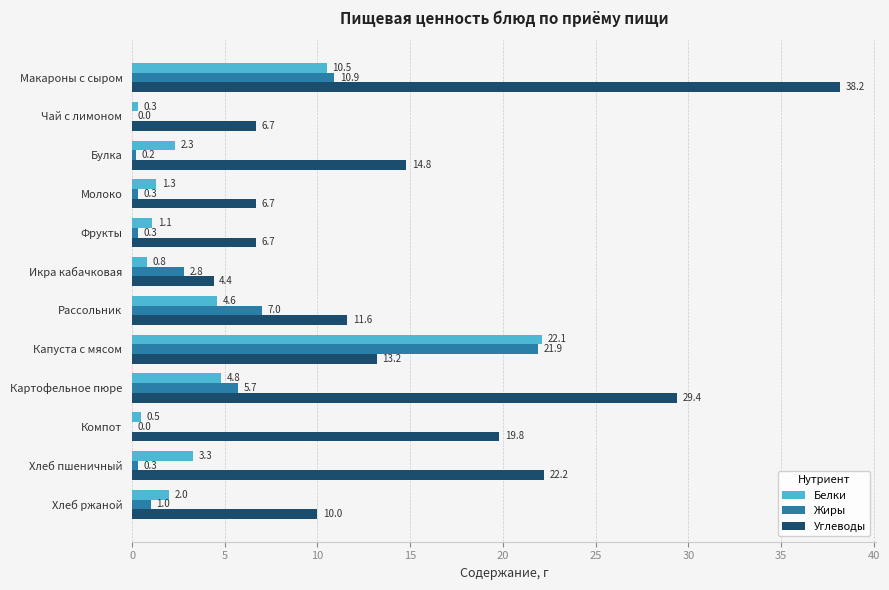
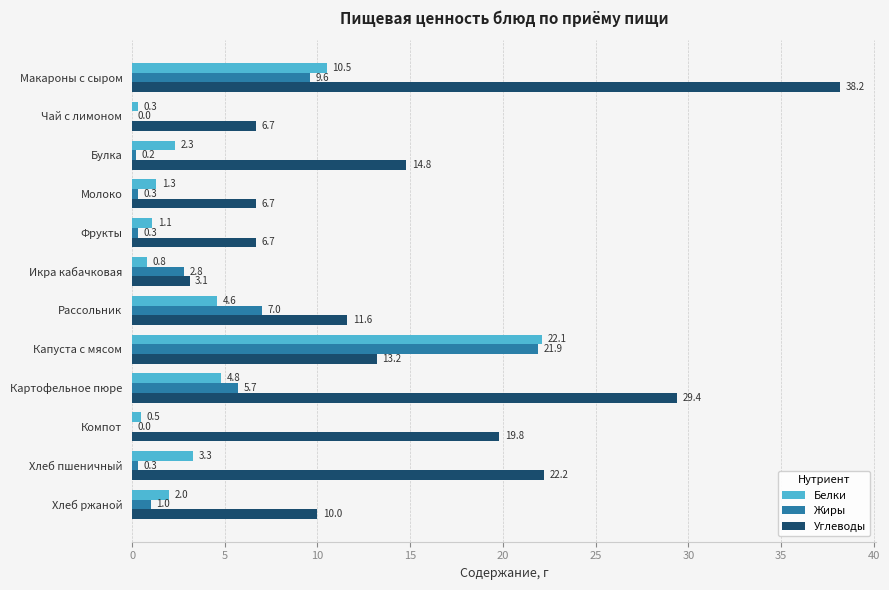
  {
    "Белки": {
      "Макароны с сыром": 10.5,
      "Чай с лимоном": 0.3,
      "Булка": 2.3,
      "Молоко": 1.3,
      "Фрукты": 1.1,
      "Икра кабачковая": 0.8,
      "Рассольник": 4.6,
      "Капуста с мясом": 22.1,
      "Картофельное пюре": 4.8,
      "Компот": 0.5,
      "Хлеб пшеничный": 3.3,
      "Хлеб ржаной": 2.0
    },
    "Жиры": {
-     "Макароны с сыром": 10.9,
+     "Макароны с сыром": 9.6,
      "Чай с лимоном": 0.0,
      "Булка": 0.2,
      "Молоко": 0.3,
      "Фрукты": 0.3,
      "Икра кабачковая": 2.8,
      "Рассольник": 7.0,
      "Капуста с мясом": 21.9,
      "Картофельное пюре": 5.7,
      "Компот": 0.0,
      "Хлеб пшеничный": 0.3,
      "Хлеб ржаной": 1.0
    },
    "Углеводы": {
      "Макароны с сыром": 38.2,
      "Чай с лимоном": 6.7,
      "Булка": 14.8,
      "Молоко": 6.7,
      "Фрукты": 6.7,
-     "Икра кабачковая": 4.4,
+     "Икра кабачковая": 3.1,
      "Рассольник": 11.6,
      "Капуста с мясом": 13.2,
      "Картофельное пюре": 29.4,
      "Компот": 19.8,
      "Хлеб пшеничный": 22.2,
      "Хлеб ржаной": 10.0
    }
  }
